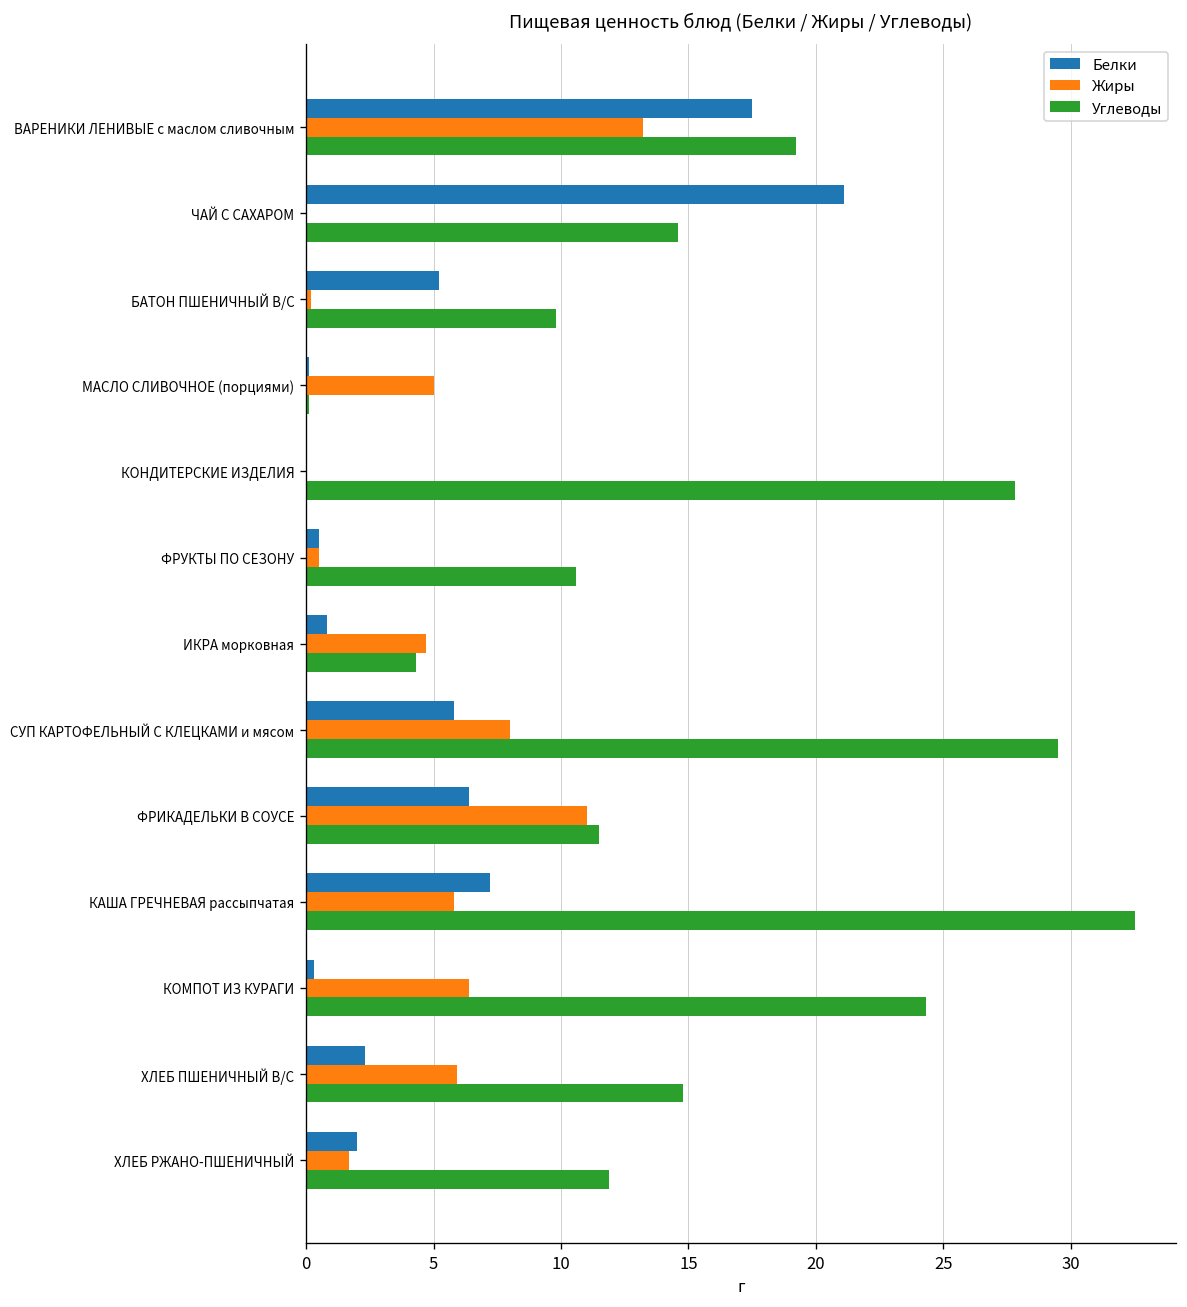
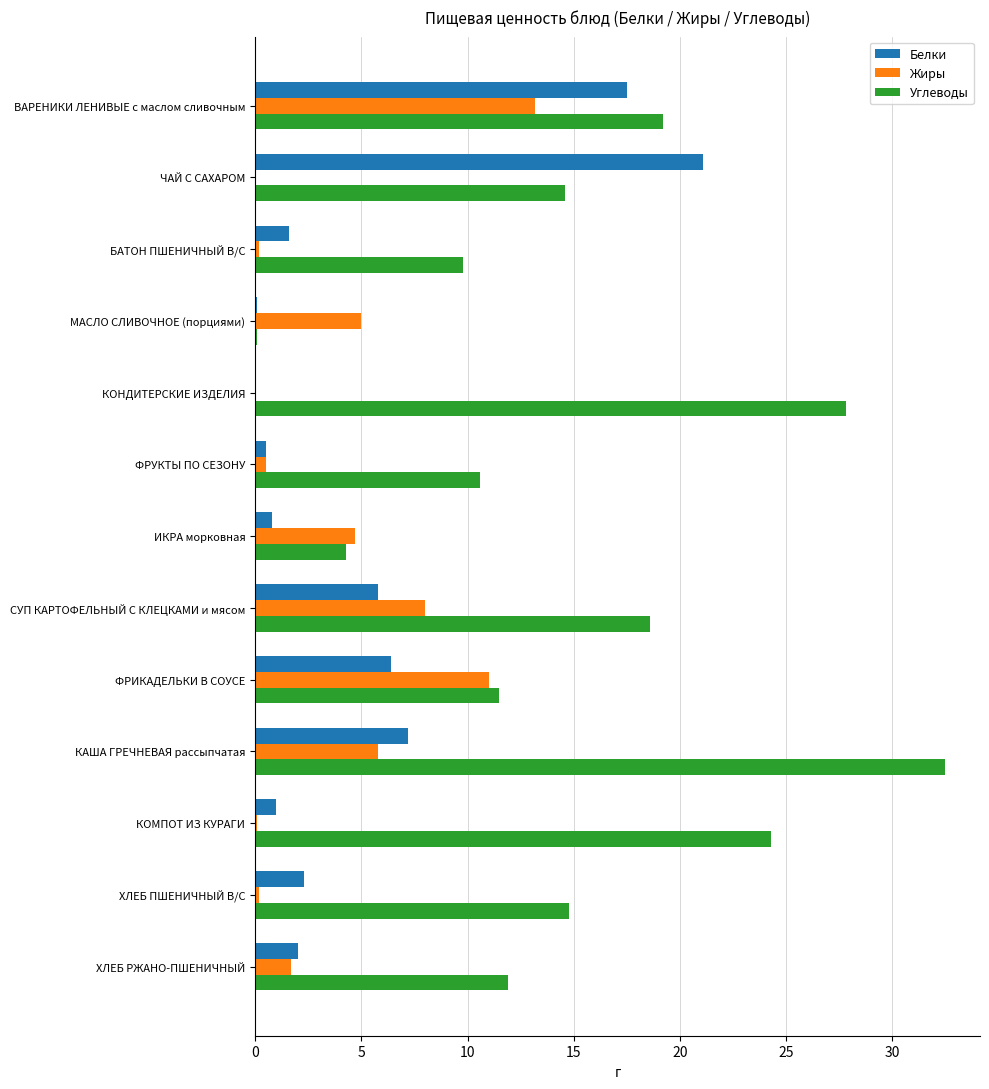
  {
    "Белки": {
      "ВАРЕНИКИ ЛЕНИВЫЕ с маслом сливочным": 17.5,
      "ЧАЙ С САХАРОМ": 21.1,
-     "БАТОН ПШЕНИЧНЫЙ В/С": 5.2,
+     "БАТОН ПШЕНИЧНЫЙ В/С": 1.6,
      "КОНДИТЕРСКИЕ ИЗДЕЛИЯ": 0.0,
      "ФРУКТЫ ПО СЕЗОНУ": 0.5,
      "ИКРА морковная": 0.8,
      "СУП КАРТОФЕЛЬНЫЙ С КЛЕЦКАМИ и мясом": 5.8,
      "ФРИКАДЕЛЬКИ В СОУСЕ": 6.4,
      "КАША ГРЕЧНЕВАЯ рассыпчатая": 7.2,
-     "КОМПОТ ИЗ КУРАГИ": 0.3,
+     "КОМПОТ ИЗ КУРАГИ": 1.0,
      "ХЛЕБ ПШЕНИЧНЫЙ В/С": 2.3,
      "ХЛЕБ РЖАНО-ПШЕНИЧНЫЙ": 2.0
    },
    "Жиры": {
      "ВАРЕНИКИ ЛЕНИВЫЕ с маслом сливочным": 13.2,
      "ЧАЙ С САХАРОМ": 0.0,
      "БАТОН ПШЕНИЧНЫЙ В/С": 0.2,
      "МАСЛО СЛИВОЧНОЕ (порциями)": 5.0,
      "КОНДИТЕРСКИЕ ИЗДЕЛИЯ": 0.0,
      "ФРУКТЫ ПО СЕЗОНУ": 0.5,
      "ИКРА морковная": 4.7,
      "СУП КАРТОФЕЛЬНЫЙ С КЛЕЦКАМИ и мясом": 8.0,
      "ФРИКАДЕЛЬКИ В СОУСЕ": 11.0,
      "КАША ГРЕЧНЕВАЯ рассыпчатая": 5.8,
-     "КОМПОТ ИЗ КУРАГИ": 6.4,
-     "ХЛЕБ ПШЕНИЧНЫЙ В/С": 5.9,
+     "КОМПОТ ИЗ КУРАГИ": 0.1,
+     "ХЛЕБ ПШЕНИЧНЫЙ В/С": 0.2,
      "ХЛЕБ РЖАНО-ПШЕНИЧНЫЙ": 1.7
    },
    "Углеводы": {
      "ВАРЕНИКИ ЛЕНИВЫЕ с маслом сливочным": 19.2,
      "ЧАЙ С САХАРОМ": 14.6,
      "БАТОН ПШЕНИЧНЫЙ В/С": 9.8,
      "КОНДИТЕРСКИЕ ИЗДЕЛИЯ": 27.8,
      "ФРУКТЫ ПО СЕЗОНУ": 10.6,
      "ИКРА морковная": 4.3,
-     "СУП КАРТОФЕЛЬНЫЙ С КЛЕЦКАМИ и мясом": 29.5,
+     "СУП КАРТОФЕЛЬНЫЙ С КЛЕЦКАМИ и мясом": 18.6,
      "ФРИКАДЕЛЬКИ В СОУСЕ": 11.5,
      "КАША ГРЕЧНЕВАЯ рассыпчатая": 32.5,
      "КОМПОТ ИЗ КУРАГИ": 24.3,
      "ХЛЕБ ПШЕНИЧНЫЙ В/С": 14.8,
      "ХЛЕБ РЖАНО-ПШЕНИЧНЫЙ": 11.9
    }
  }
